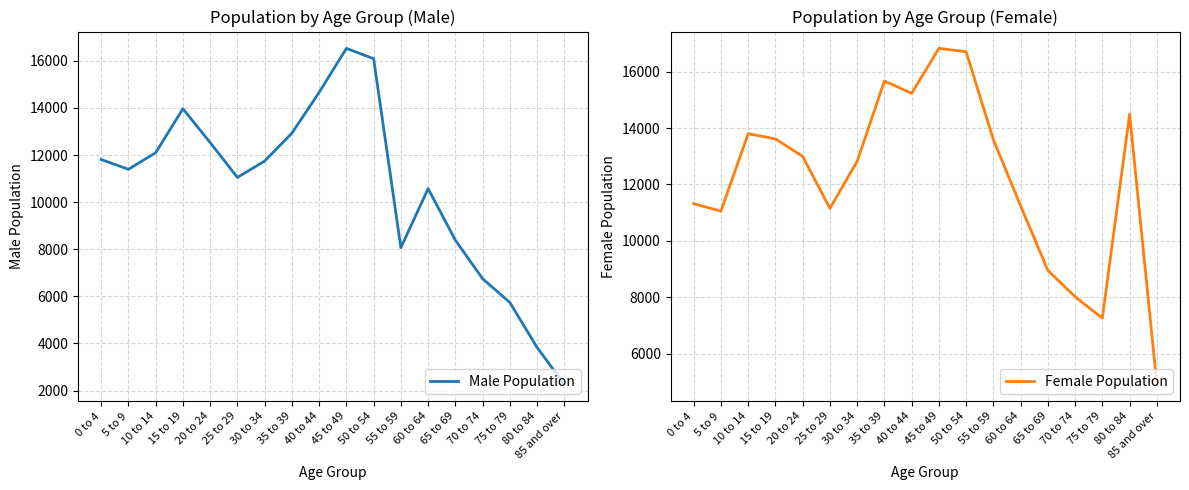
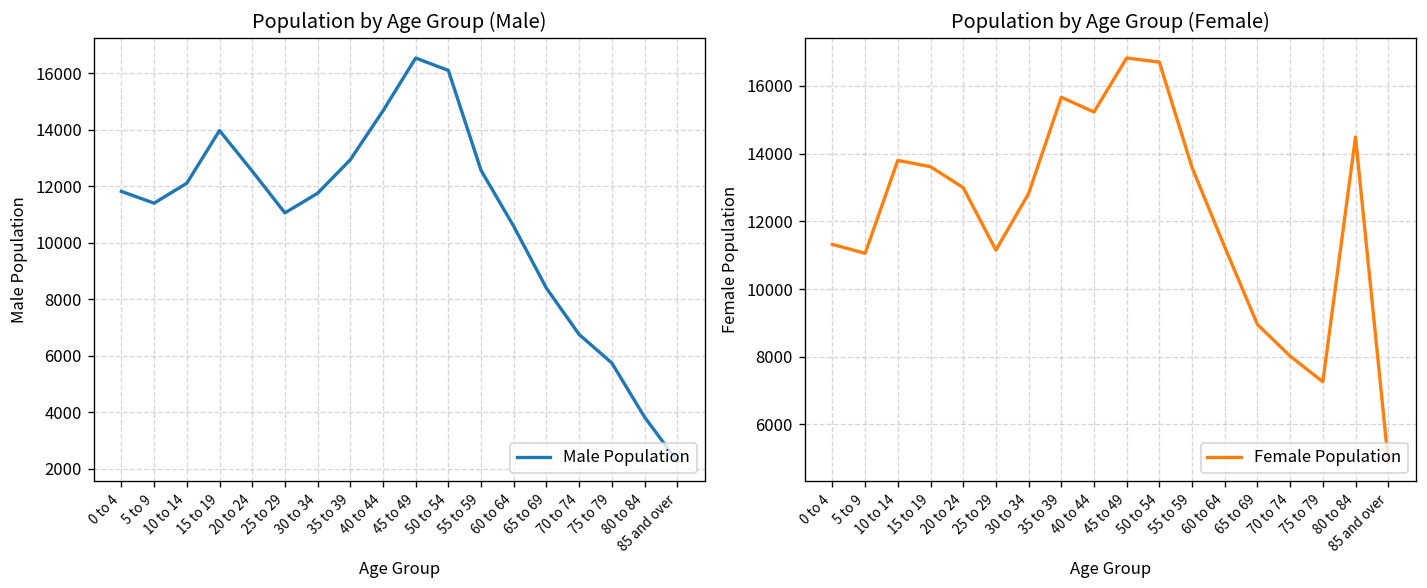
  {
    "Population by Age Group (Male)": {
      "0 to 4": 11800,
      "5 to 9": 11400,
      "10 to 14": 12100,
      "15 to 19": 14000,
      "20 to 24": 12500,
      "25 to 29": 11100,
      "30 to 34": 11700,
      "35 to 39": 12900,
      "40 to 44": 14700,
      "45 to 49": 16500,
      "50 to 54": 16100,
-     "55 to 59": 8100,
+     "55 to 59": 12600,
      "60 to 64": 10600,
      "65 to 69": 8400,
      "70 to 74": 6800,
      "75 to 79": 5700,
      "80 to 84": 3800
    },
    "Population by Age Group (Female)": {
      "0 to 4": 11300,
      "5 to 9": 11100,
      "10 to 14": 13800,
      "15 to 19": 13600,
      "20 to 24": 13000,
      "25 to 29": 11200,
      "30 to 34": 12800,
      "35 to 39": 15700,
      "40 to 44": 15200,
      "45 to 49": 16800,
      "50 to 54": 16700,
      "55 to 59": 13600,
      "60 to 64": 11200,
      "65 to 69": 9000,
      "70 to 74": 8000,
      "75 to 79": 7300,
      "80 to 84": 14500
    }
  }
